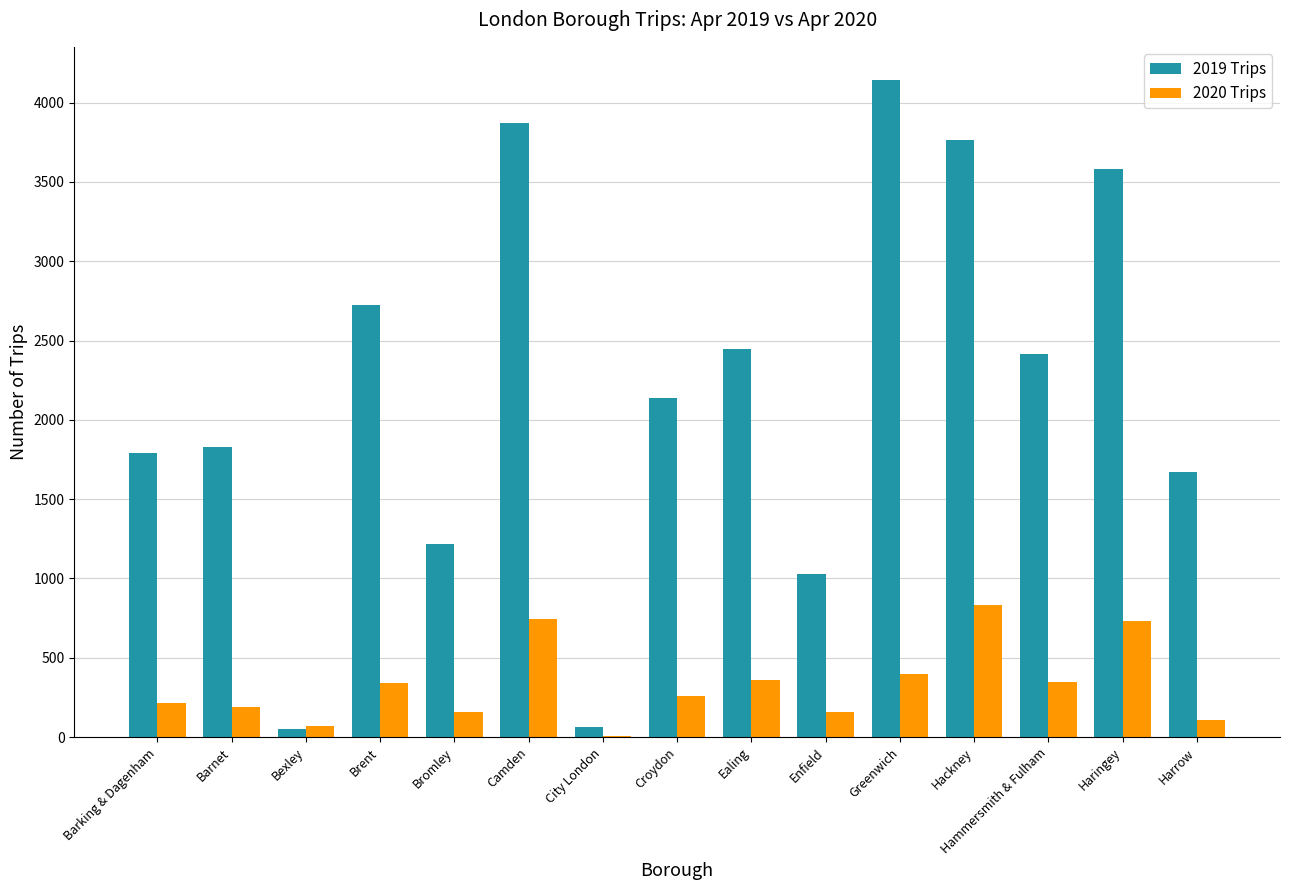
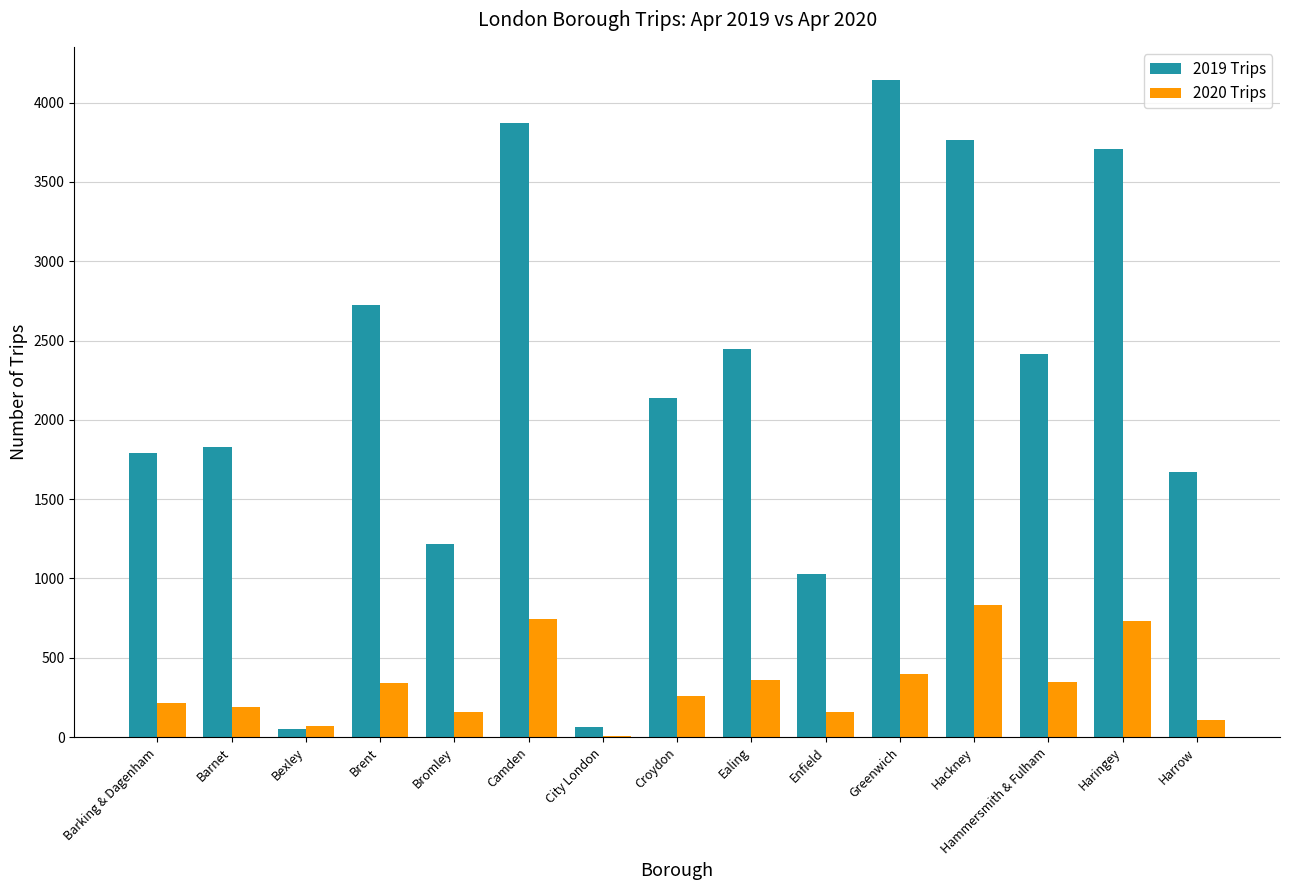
  {
    "2019 Trips": {
      "Barking & Dagenham": 1790,
      "Barnet": 1830,
      "Bexley": 50,
      "Brent": 2730,
      "Bromley": 1220,
      "Camden": 3870,
      "City London": 60,
      "Croydon": 2140,
      "Ealing": 2450,
      "Enfield": 1030,
      "Greenwich": 4140,
      "Hackney": 3760,
      "Hammersmith & Fulham": 2410,
-     "Haringey": 3580,
+     "Haringey": 3710,
      "Harrow": 1670
    },
    "2020 Trips": {
      "Barking & Dagenham": 220,
      "Barnet": 190,
      "Bexley": 70,
      "Brent": 340,
      "Bromley": 160,
      "Camden": 750,
      "Croydon": 260,
      "Ealing": 360,
      "Enfield": 160,
      "Greenwich": 400,
      "Hackney": 840,
      "Hammersmith & Fulham": 350,
      "Haringey": 730,
      "Harrow": 110
    }
  }
